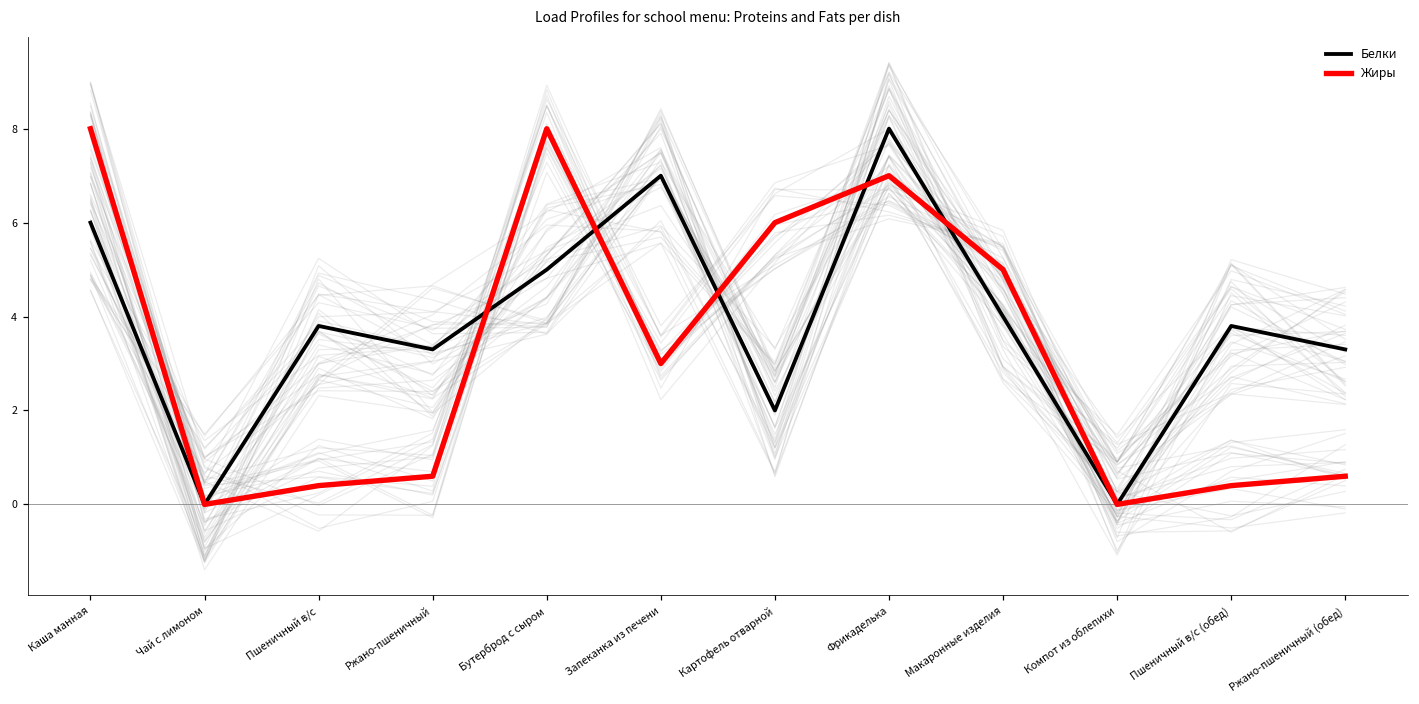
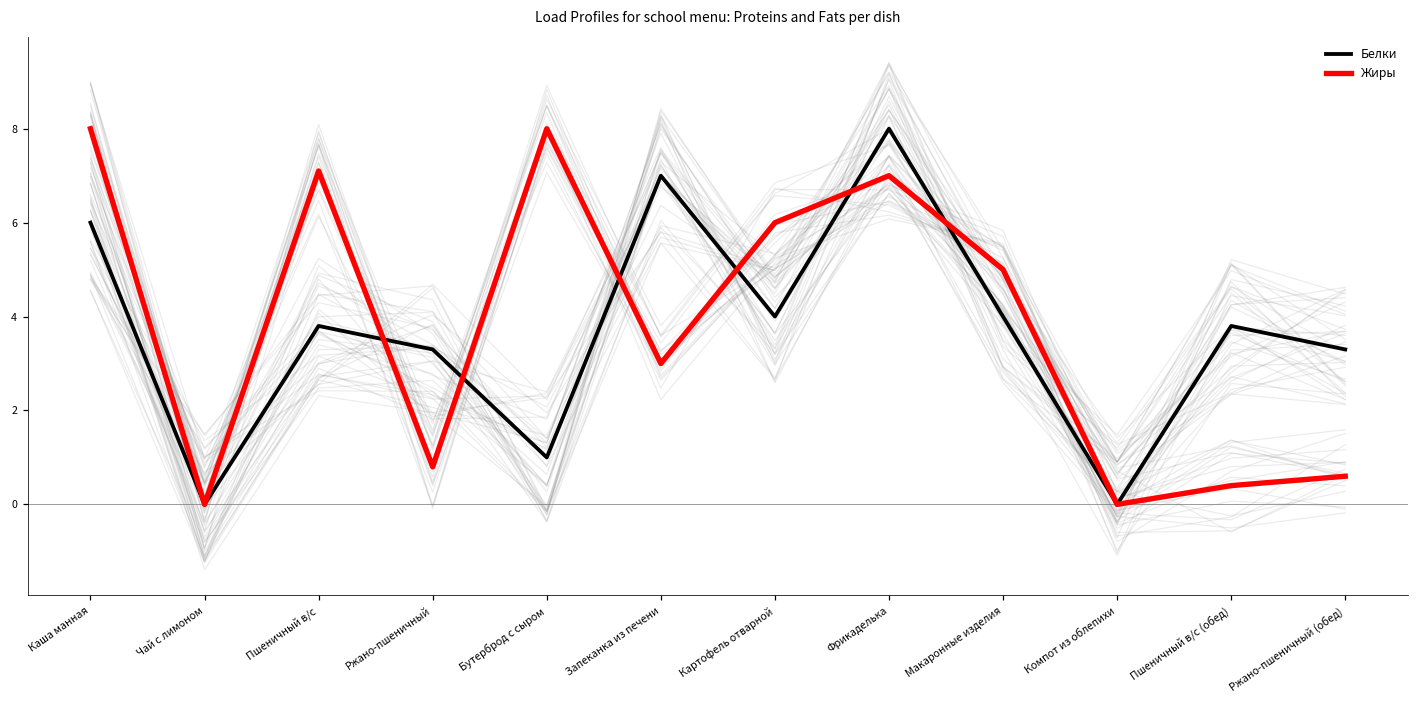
  {
    "Белки": {
      "Каша манная": 6,
-     "Бутерброд с сыром": 5,
-     "Картофель отварной": 2,
+     "Бутерброд с сыром": 1,
+     "Картофель отварной": 4,
      "Ржано-пшеничный (обед)": 3.3
    },
    "Жиры": {
-     "Пшеничный в/с": 0.4,
-     "Ржано-пшеничный": 0.6,
+     "Пшеничный в/с": 7.1,
+     "Ржано-пшеничный": 0.8,
      "Пшеничный в/с (обед)": 0.4
    }
  }
